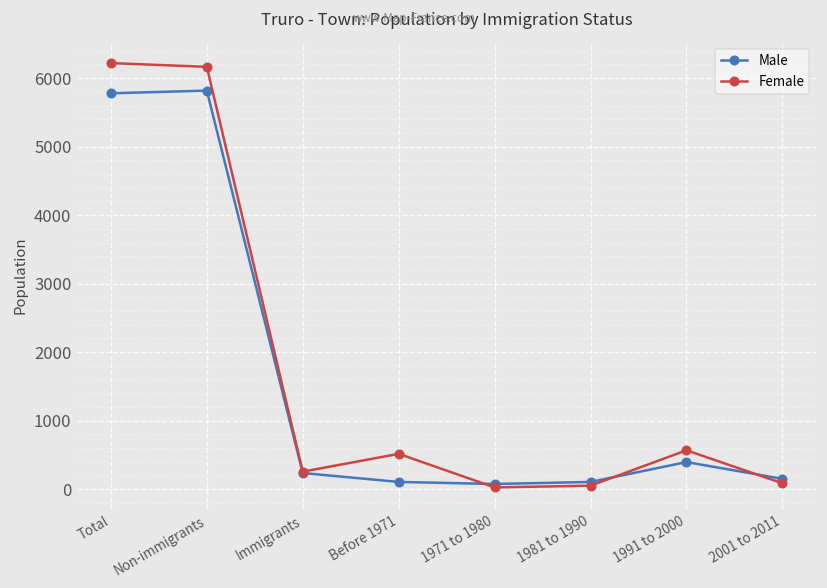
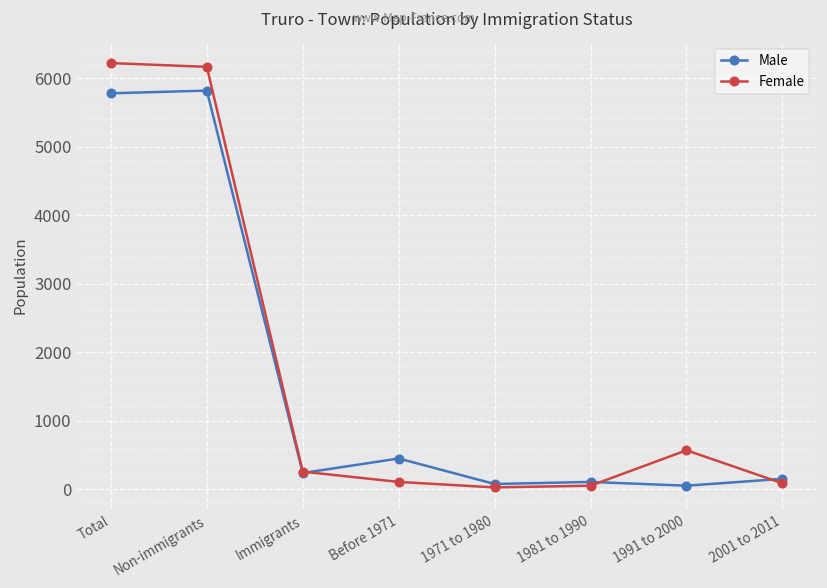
  {
    "Male": {
      "Total": 5800,
      "Non-immigrants": 5800,
-     "Before 1971": 100,
+     "Before 1971": 400,
      "1971 to 1980": 100,
      "1981 to 1990": 100,
-     "1991 to 2000": 400,
+     "1991 to 2000": 100,
      "2001 to 2011": 200
    },
    "Female": {
      "Total": 6200,
      "Non-immigrants": 6200,
-     "Before 1971": 500,
+     "Before 1971": 100,
      "1971 to 1980": 0,
      "1981 to 1990": 100,
      "1991 to 2000": 600,
      "2001 to 2011": 100
    }
  }
